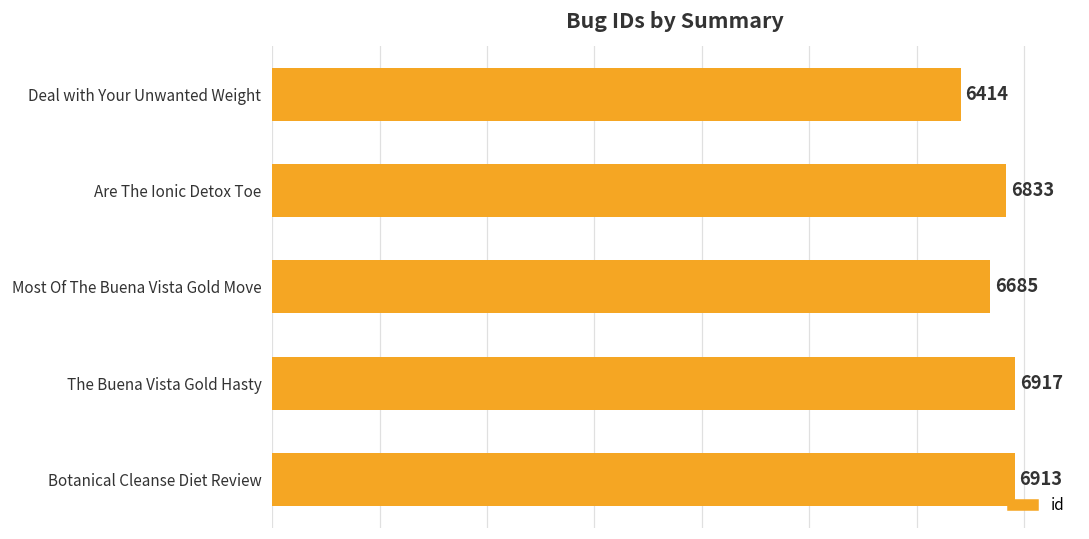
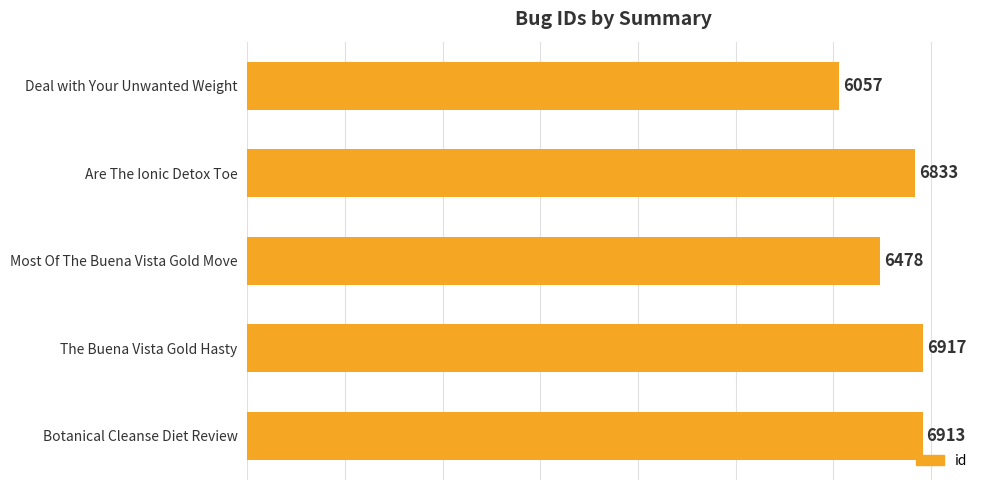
  {
-   "Deal with Your Unwanted Weight": 6414,
+   "Deal with Your Unwanted Weight": 6057,
    "Are The Ionic Detox Toe": 6833,
-   "Most Of The Buena Vista Gold Move": 6685,
+   "Most Of The Buena Vista Gold Move": 6478,
    "The Buena Vista Gold Hasty": 6917,
    "Botanical Cleanse Diet Review": 6913
  }
